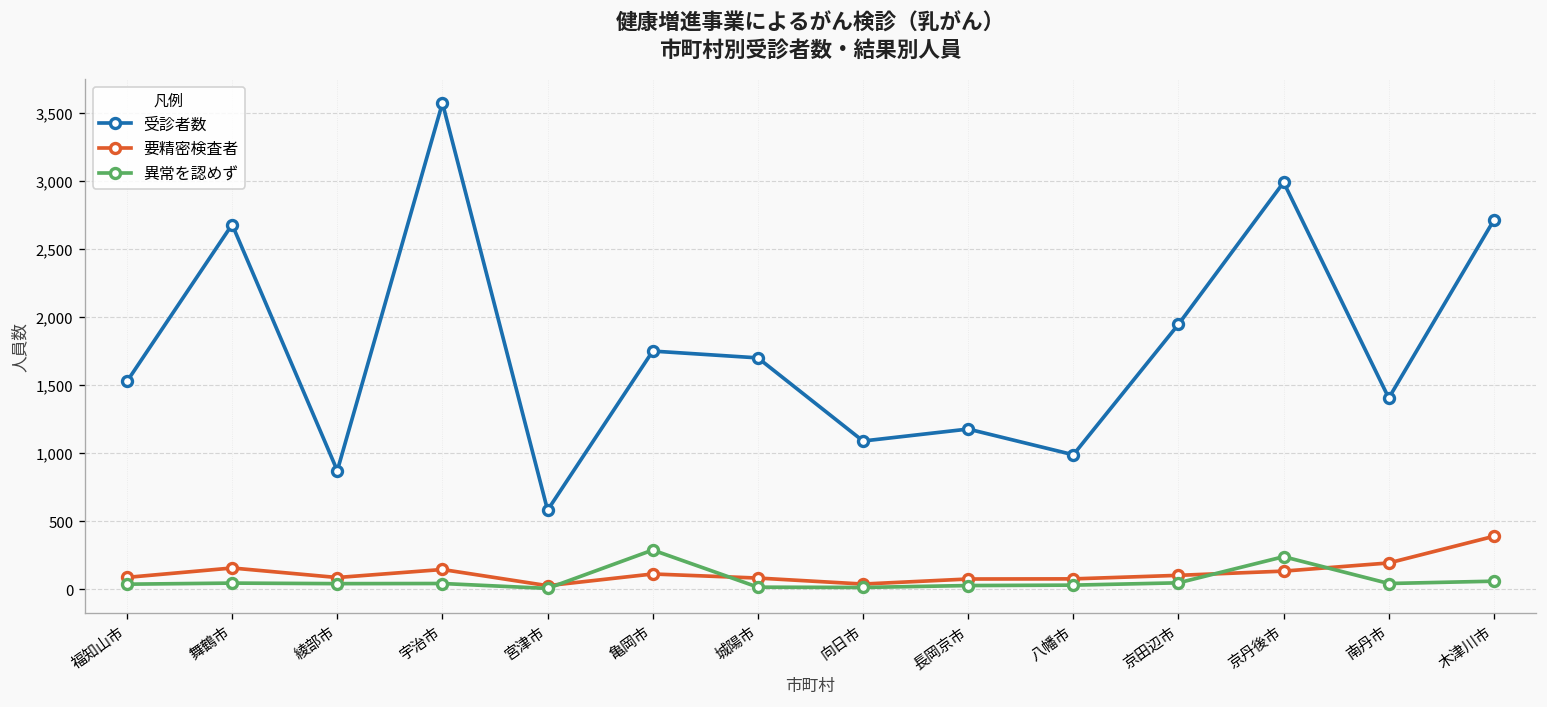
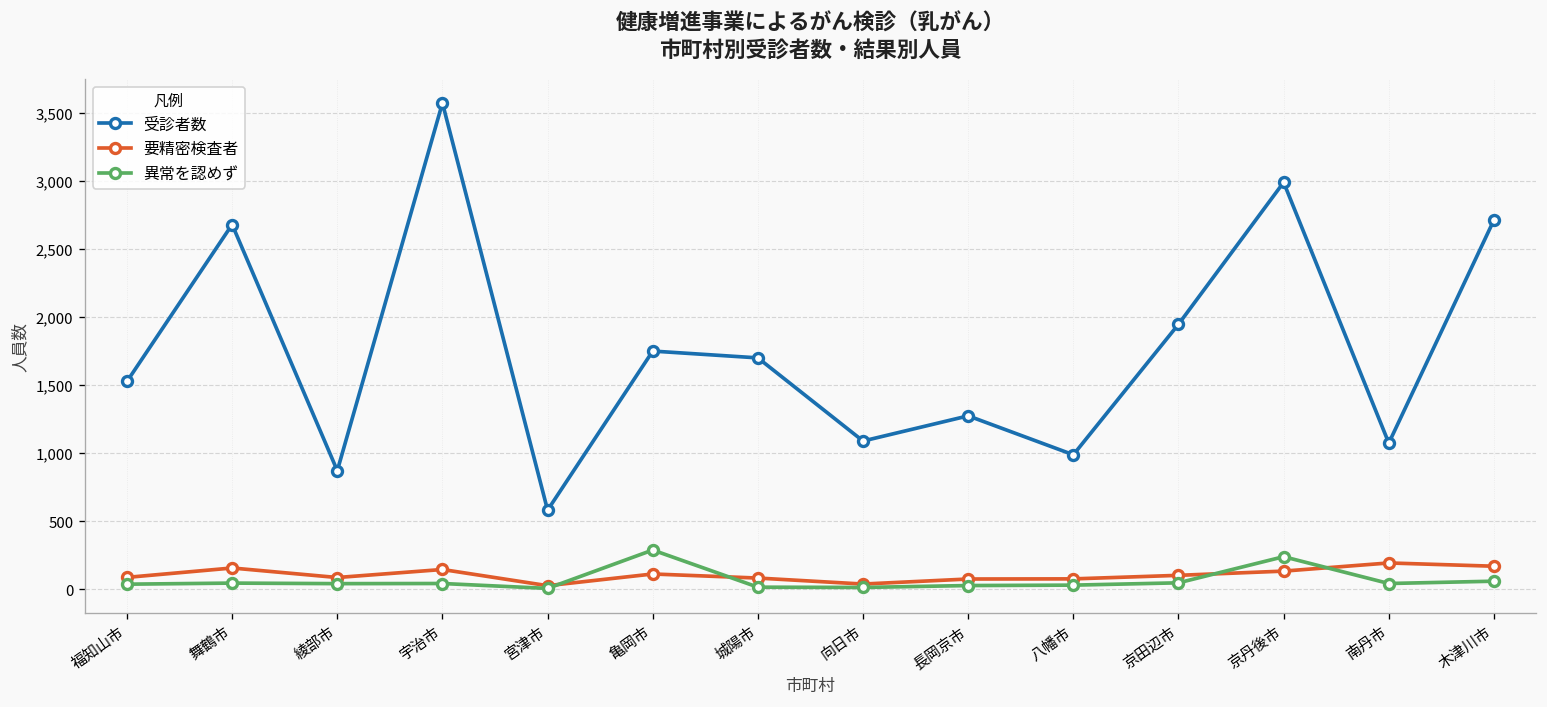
  {
    "受診者数": {
      "福知山市": "1,530",
      "舞鶴市": "2,680",
      "綾部市": "870",
      "宇治市": "3,570",
      "宮津市": "580",
      "亀岡市": "1,750",
      "城陽市": "1,700",
      "向日市": "1,090",
-     "長岡京市": "1,180",
+     "長岡京市": "1,280",
      "八幡市": "990",
      "京田辺市": "1,950",
      "京丹後市": "2,990",
-     "南丹市": "1,410",
+     "南丹市": "1,080",
      "木津川市": "2,710"
    },
    "要精密検査者": {
      "福知山市": "90",
      "舞鶴市": "160",
      "綾部市": "90",
      "宇治市": "150",
      "亀岡市": "110",
      "城陽市": "80",
      "向日市": "40",
      "長岡京市": "80",
      "八幡市": "80",
      "京田辺市": "100",
      "京丹後市": "130",
      "南丹市": "190",
-     "木津川市": "390"
+     "木津川市": "170"
    },
    "異常を認めず": {
      "福知山市": "40",
      "舞鶴市": "50",
      "綾部市": "40",
      "宇治市": "40",
      "亀岡市": "290",
      "城陽市": "20",
      "向日市": "10",
      "長岡京市": "30",
      "八幡市": "30",
      "京田辺市": "50",
      "京丹後市": "240",
      "南丹市": "40",
      "木津川市": "60"
    }
  }
